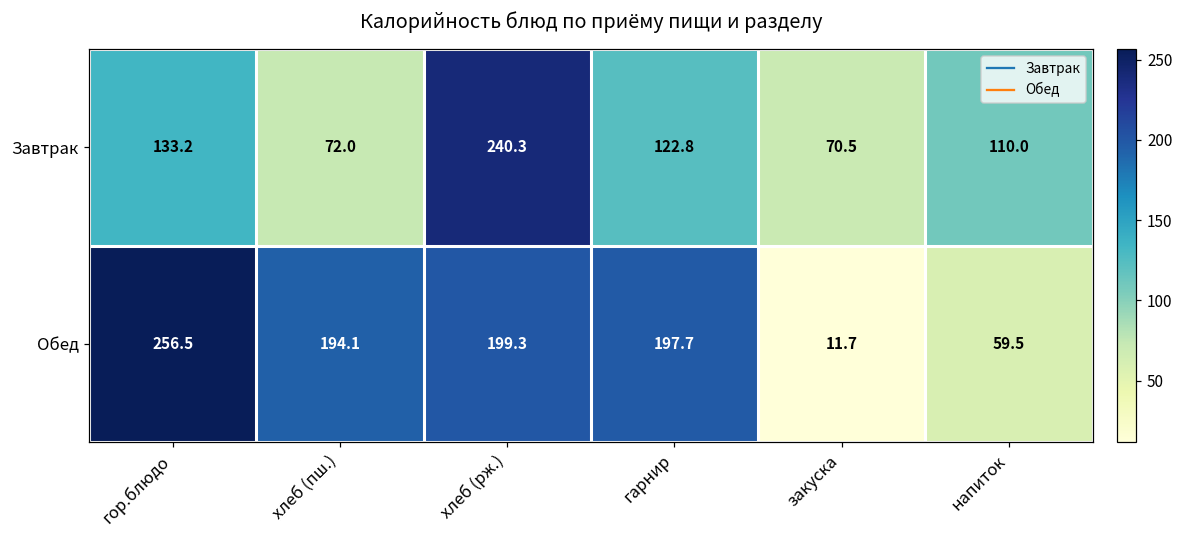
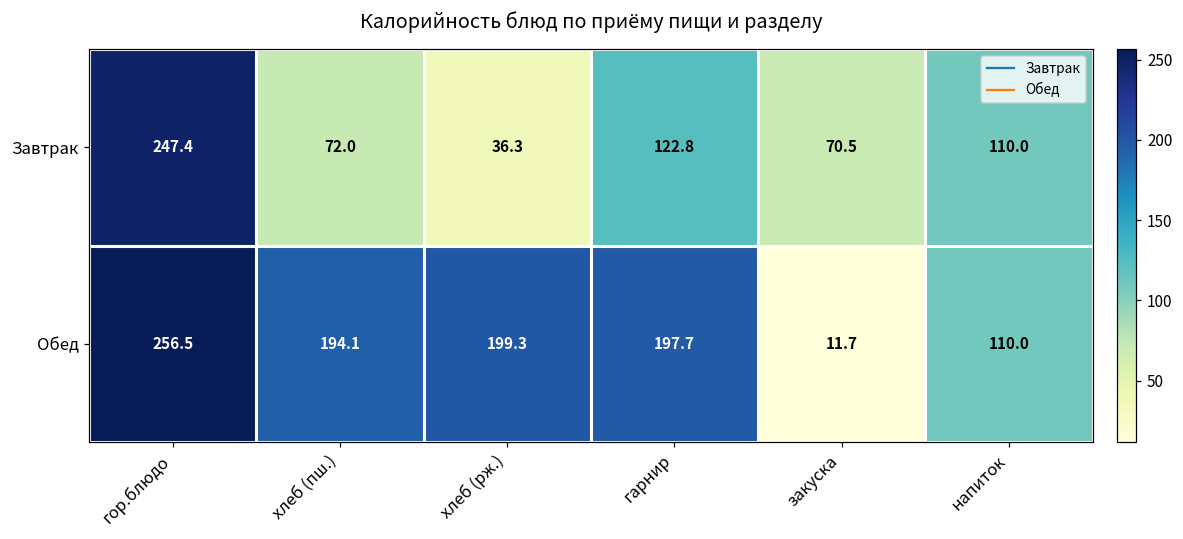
  {
    "Завтрак": {
-     "гор.блюдо": 133.2,
+     "гор.блюдо": 247.4,
      "хлеб (пш.)": 72.0,
-     "хлеб (рж.)": 240.3,
+     "хлеб (рж.)": 36.3,
      "гарнир": 122.8,
      "закуска": 70.5,
      "напиток": 110.0
    },
    "Обед": {
      "гор.блюдо": 256.5,
      "хлеб (пш.)": 194.1,
      "хлеб (рж.)": 199.3,
      "гарнир": 197.7,
      "закуска": 11.7,
-     "напиток": 59.5
+     "напиток": 110.0
    }
  }
